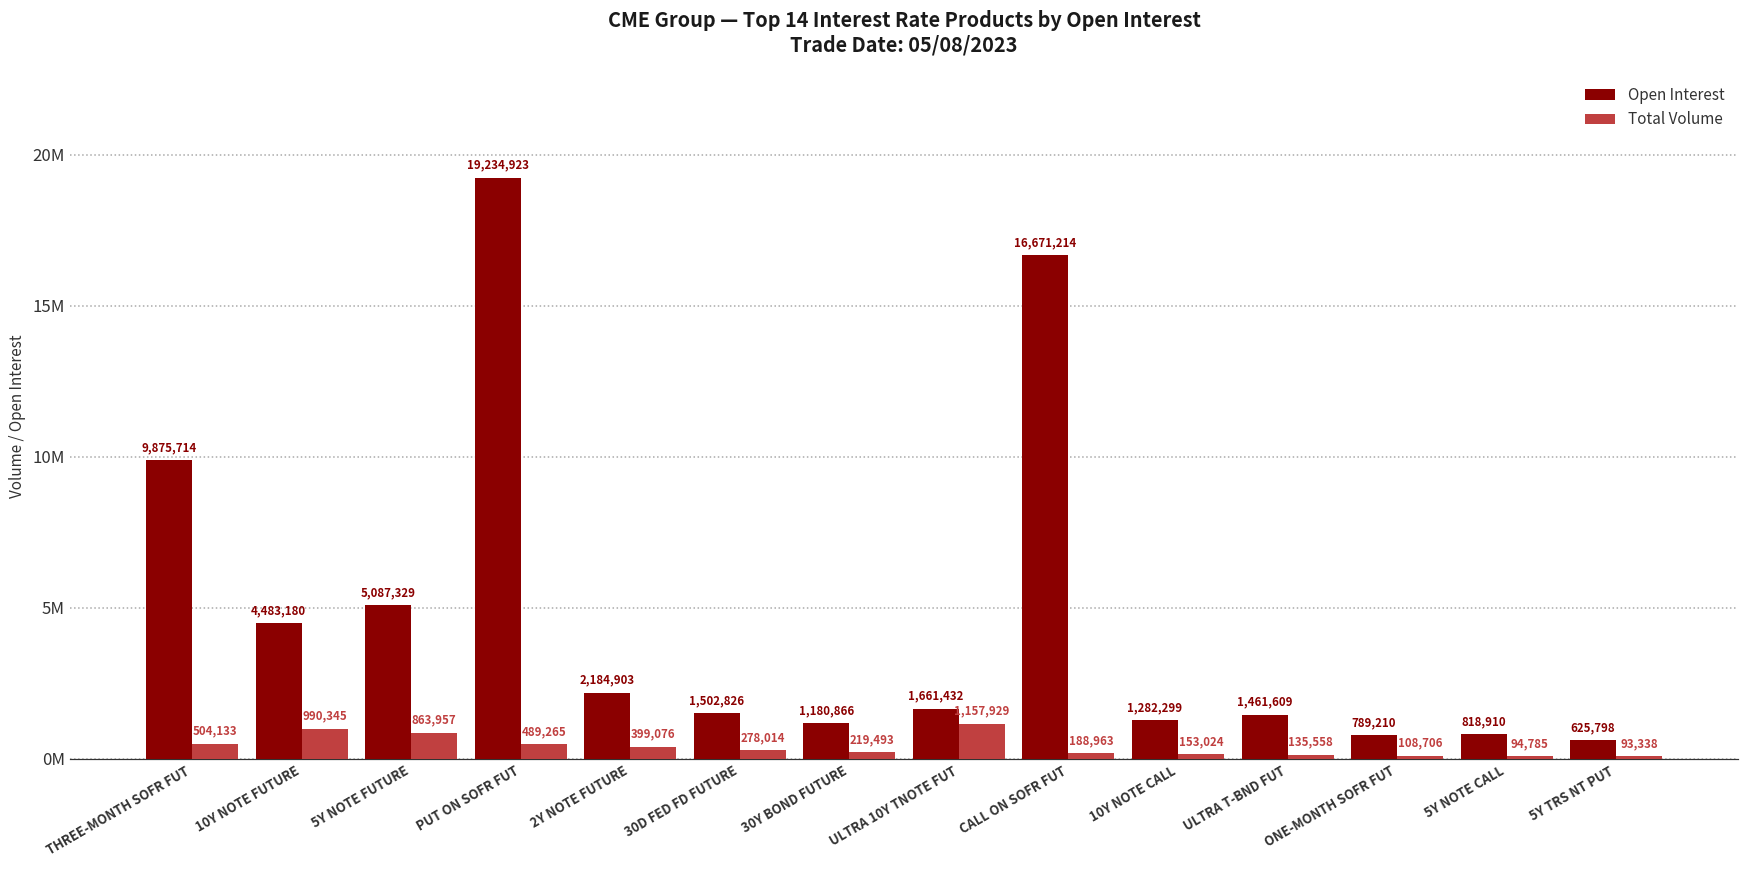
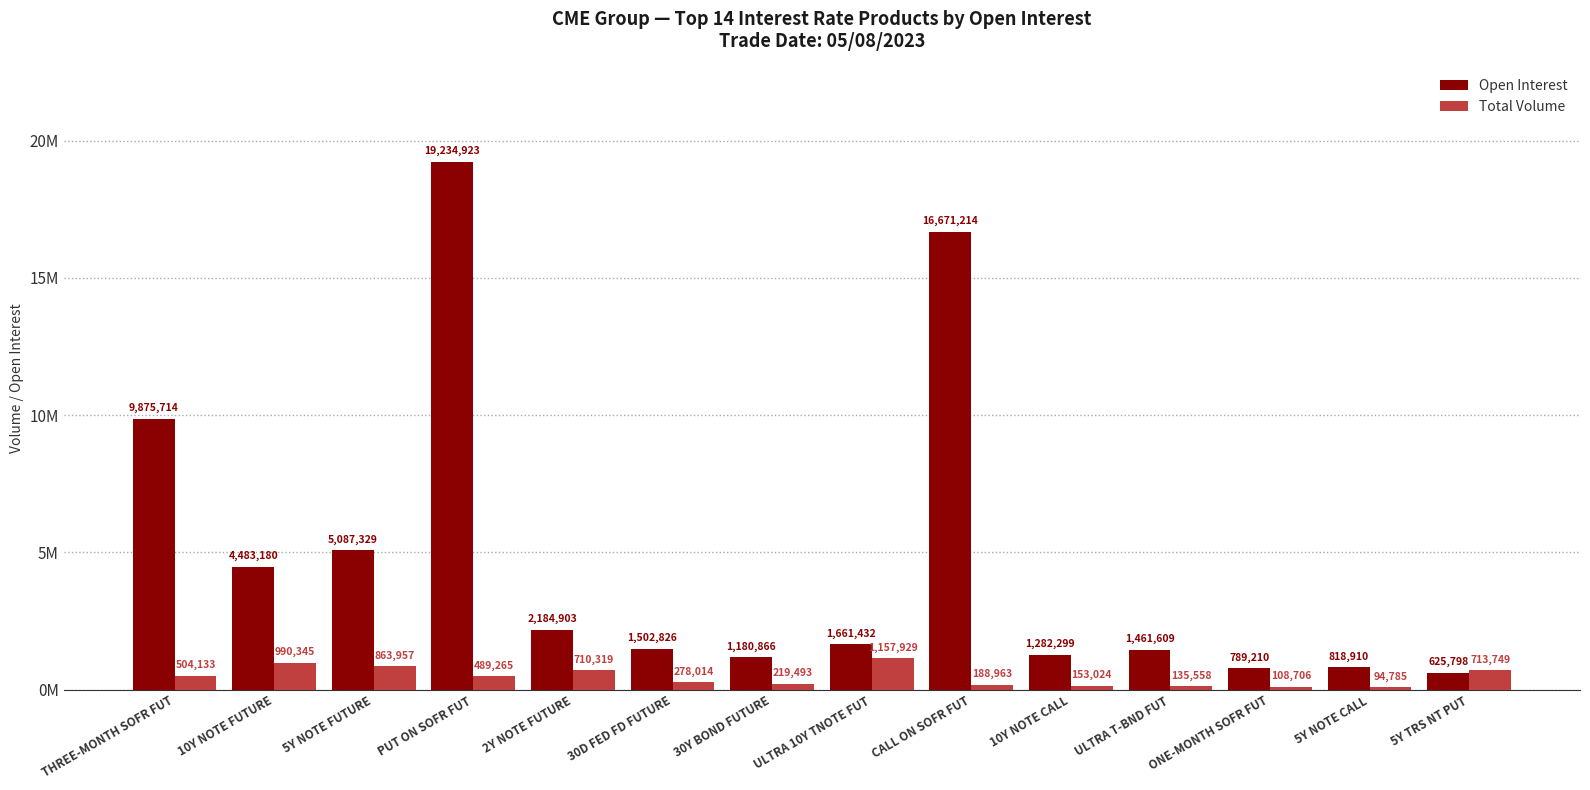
  {
    "Open Interest": {
      "THREE-MONTH SOFR FUT": "9,875,714",
      "10Y NOTE FUTURE": "4,483,180",
      "5Y NOTE FUTURE": "5,087,329",
      "PUT ON SOFR FUT": "19,234,923",
      "2Y NOTE FUTURE": "2,184,903",
      "30D FED FD FUTURE": "1,502,826",
      "30Y BOND FUTURE": "1,180,866",
      "ULTRA 10Y TNOTE FUT": "1,661,432",
      "CALL ON SOFR FUT": "16,671,214",
      "10Y NOTE CALL": "1,282,299",
      "ULTRA T-BND FUT": "1,461,609",
      "ONE-MONTH SOFR FUT": "789,210",
      "5Y NOTE CALL": "818,910",
      "5Y TRS NT PUT": "625,798"
    },
    "Total Volume": {
      "THREE-MONTH SOFR FUT": "504,133",
      "10Y NOTE FUTURE": "990,345",
      "5Y NOTE FUTURE": "863,957",
      "PUT ON SOFR FUT": "489,265",
-     "2Y NOTE FUTURE": "399,076",
+     "2Y NOTE FUTURE": "710,319",
      "30D FED FD FUTURE": "278,014",
      "30Y BOND FUTURE": "219,493",
      "ULTRA 10Y TNOTE FUT": "1,157,929",
      "CALL ON SOFR FUT": "188,963",
      "10Y NOTE CALL": "153,024",
      "ULTRA T-BND FUT": "135,558",
      "ONE-MONTH SOFR FUT": "108,706",
      "5Y NOTE CALL": "94,785",
-     "5Y TRS NT PUT": "93,338"
+     "5Y TRS NT PUT": "713,749"
    }
  }
